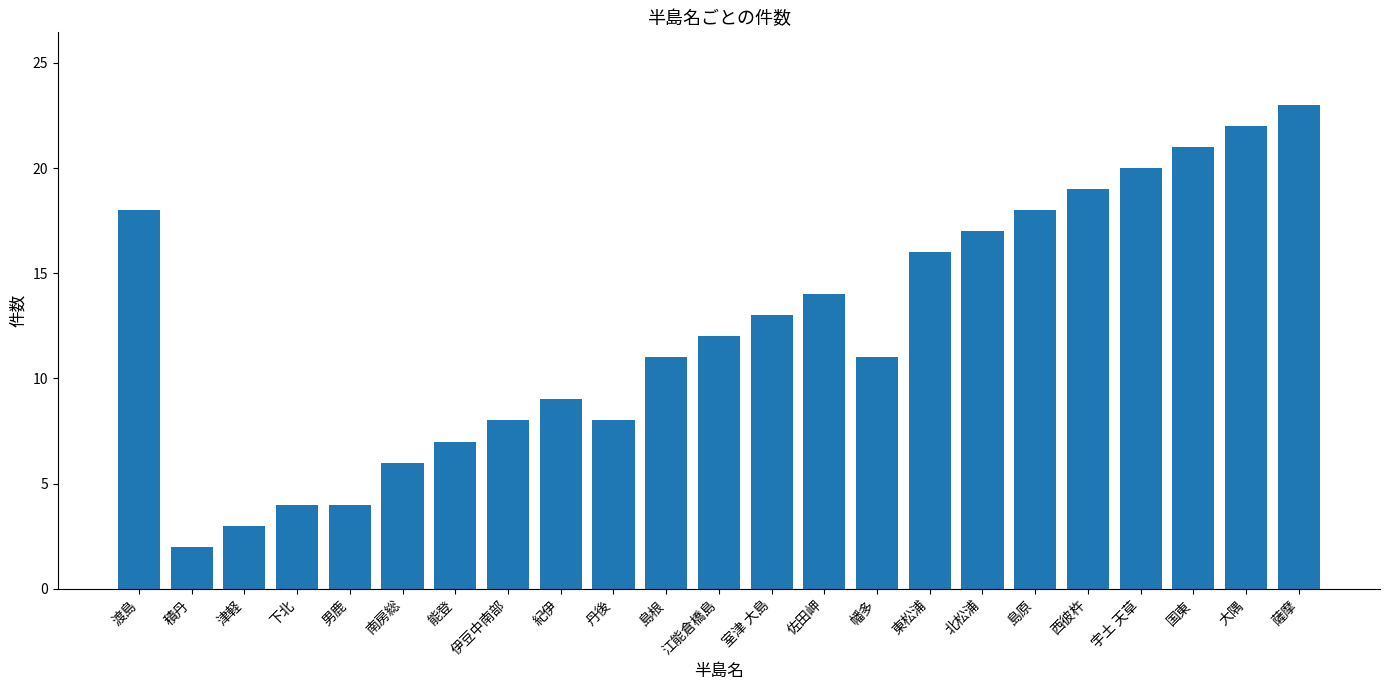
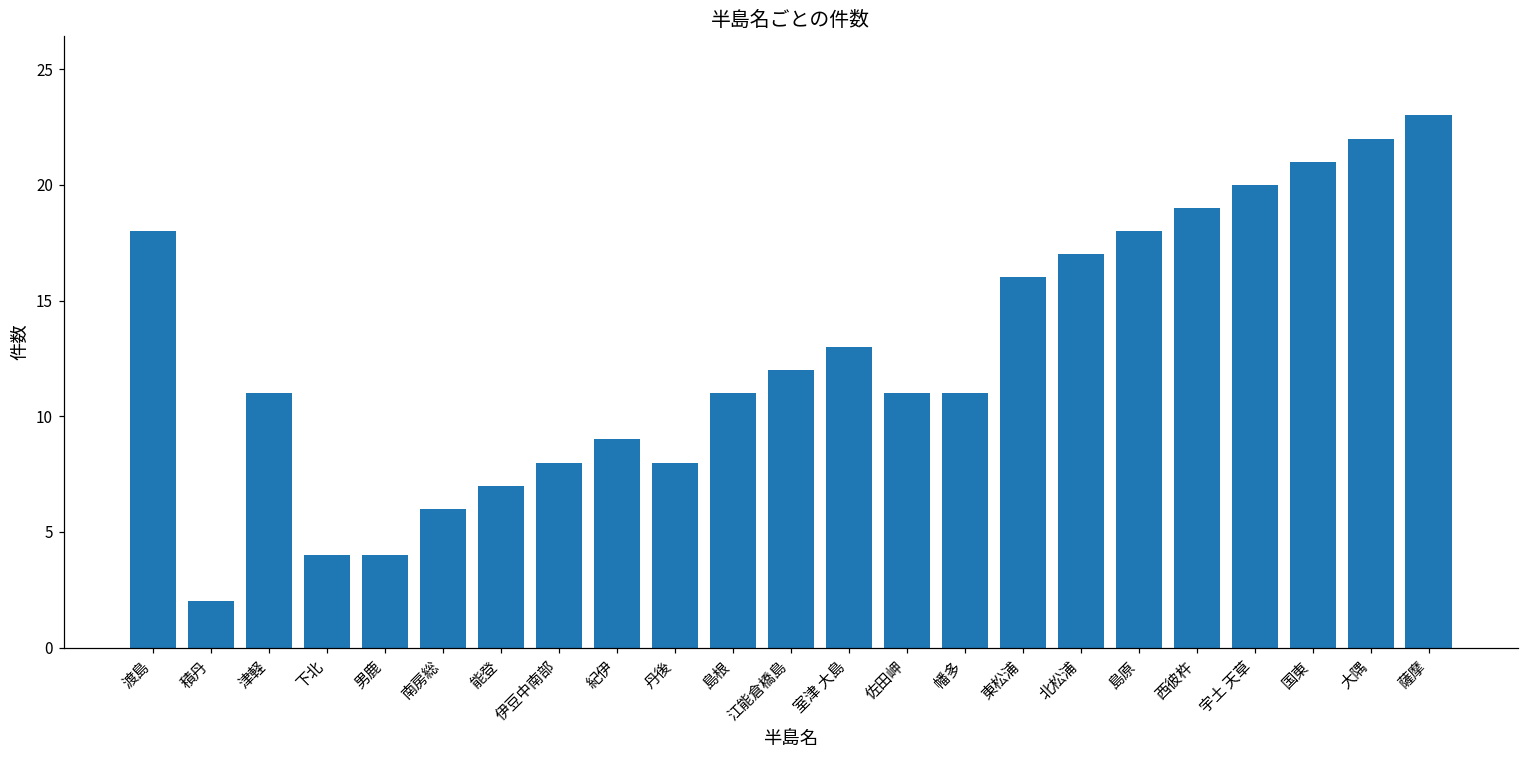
  {
    "渡島": 18,
    "積丹": 2,
-   "津軽": 3,
+   "津軽": 11,
    "下北": 4,
    "男鹿": 4,
    "南房総": 6,
    "能登": 7,
    "伊豆中南部": 8,
    "紀伊": 9,
    "丹後": 8,
    "島根": 11,
    "江能倉橋島": 12,
    "室津 大島": 13,
-   "佐田岬": 14,
+   "佐田岬": 11,
    "幡多": 11,
    "東松浦": 16,
    "北松浦": 17,
    "島原": 18,
    "西彼杵": 19,
    "宇土 天草": 20,
    "国東": 21,
    "大隅": 22,
    "薩摩": 23
  }
